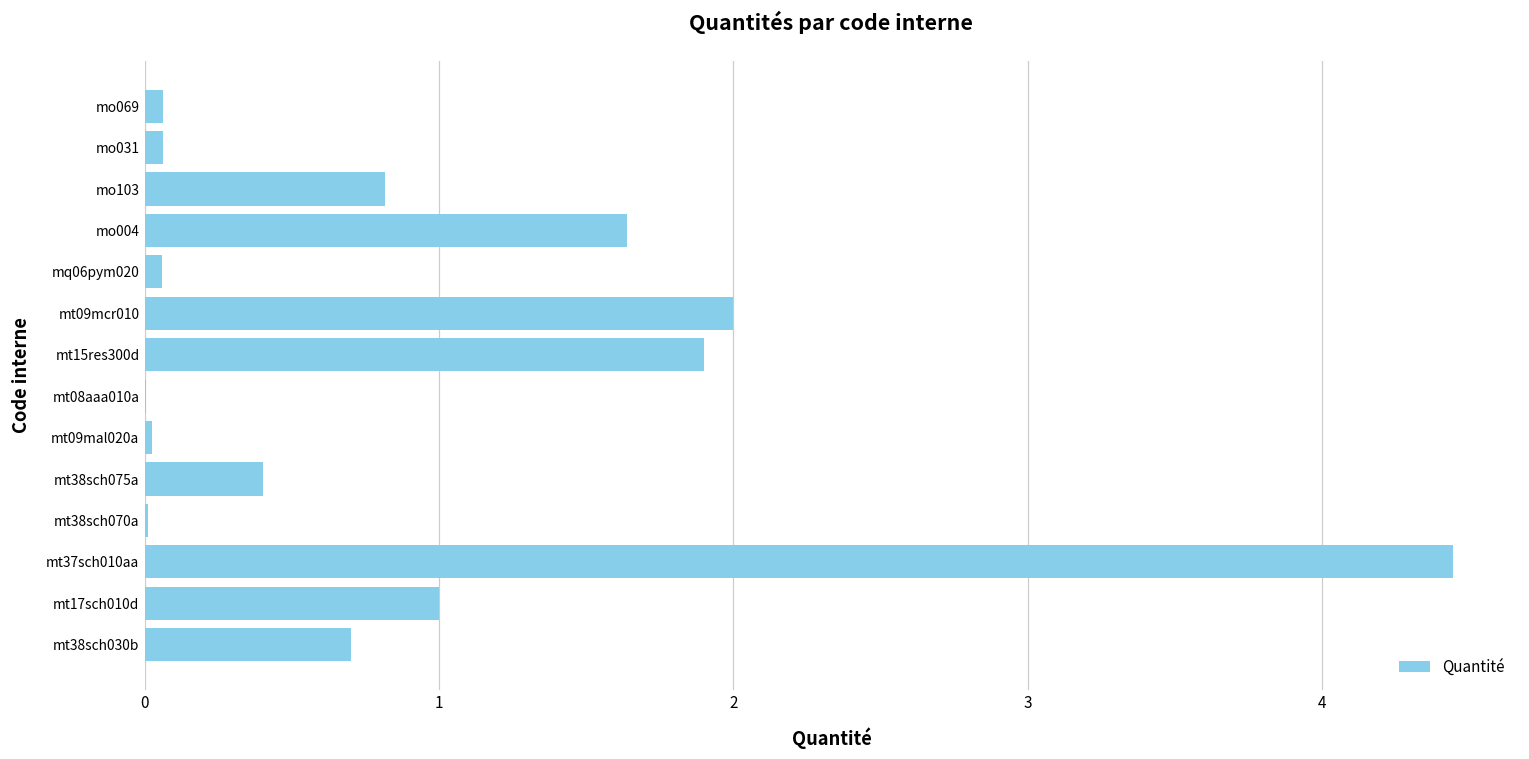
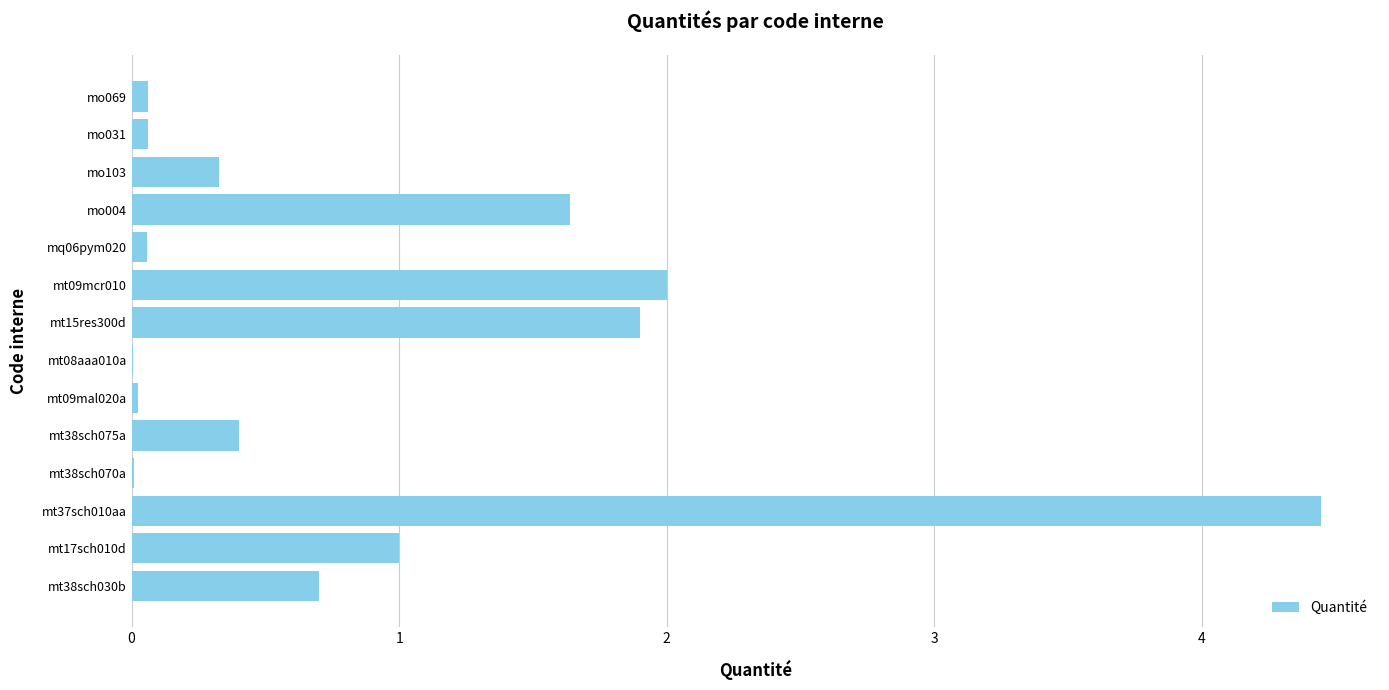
  {
    "mo069": 0.06,
    "mo031": 0.06,
-   "mo103": 0.82,
+   "mo103": 0.33,
    "mo004": 1.64,
    "mq06pym020": 0.06,
    "mt09mcr010": 2.00,
    "mt15res300d": 1.90,
    "mt09mal020a": 0.02,
    "mt38sch075a": 0.40,
    "mt38sch070a": 0.01,
    "mt37sch010aa": 4.44,
    "mt17sch010d": 1.00,
    "mt38sch030b": 0.70
  }
